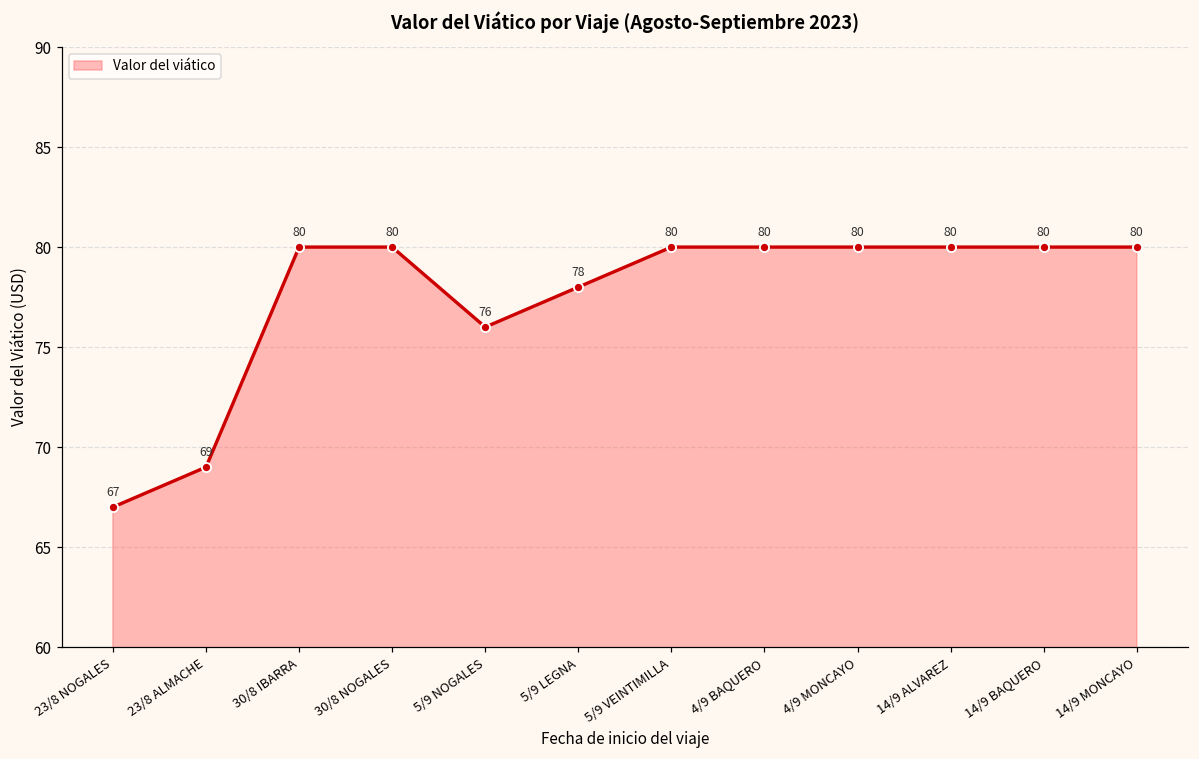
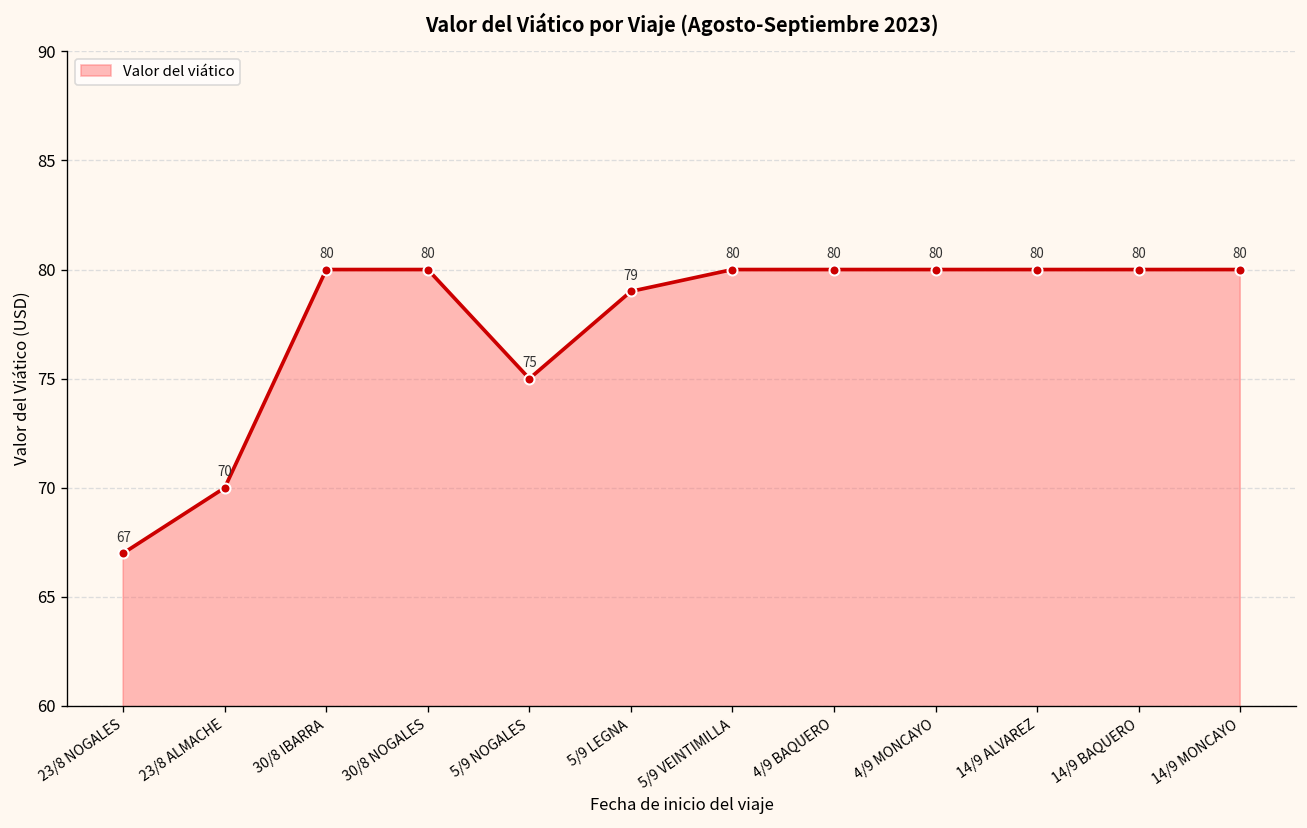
  {
    "23/8 NOGALES": 67,
-   "23/8 ALMACHE": 69,
+   "23/8 ALMACHE": 70,
    "30/8 IBARRA": 80,
    "30/8 NOGALES": 80,
-   "5/9 NOGALES": 76,
-   "5/9 LEGNA": 78,
+   "5/9 NOGALES": 75,
+   "5/9 LEGNA": 79,
    "5/9 VEINTIMILLA": 80,
    "4/9 BAQUERO": 80,
    "4/9 MONCAYO": 80,
    "14/9 ALVAREZ": 80,
    "14/9 BAQUERO": 80,
    "14/9 MONCAYO": 80
  }
